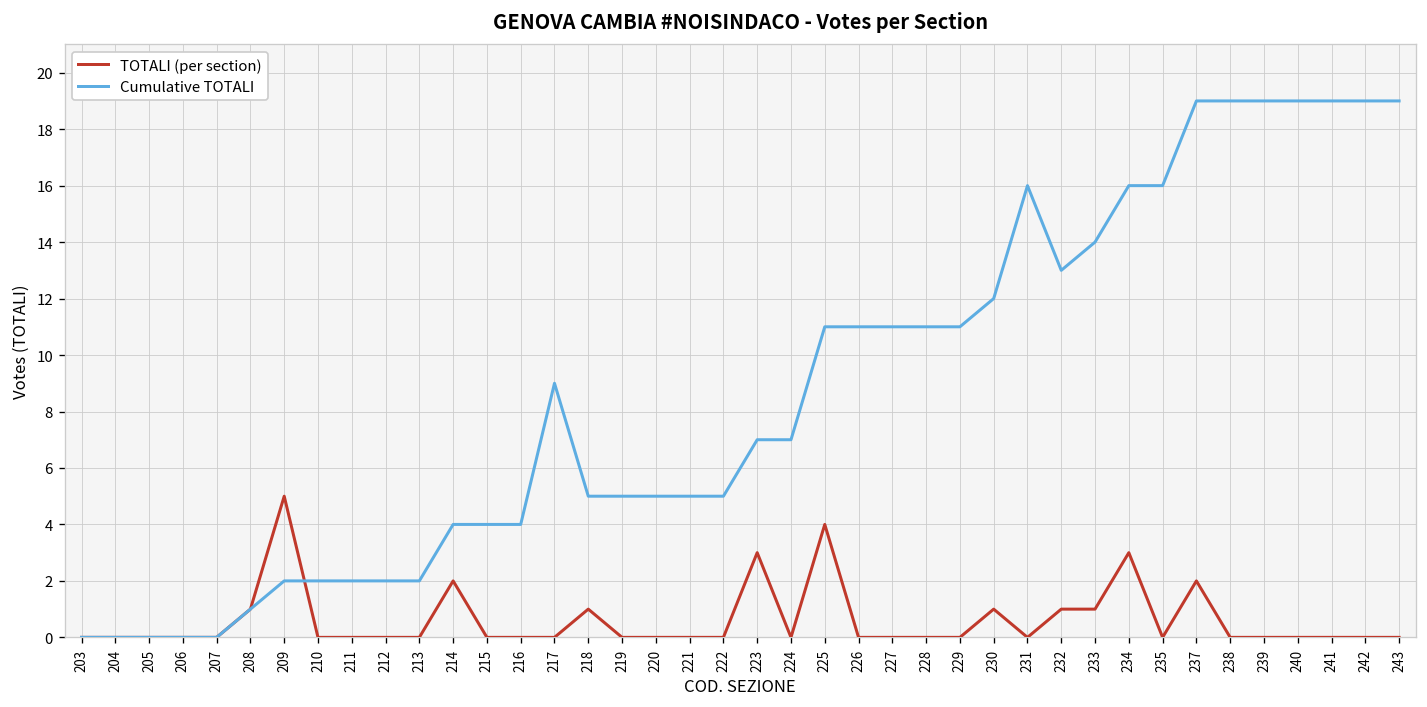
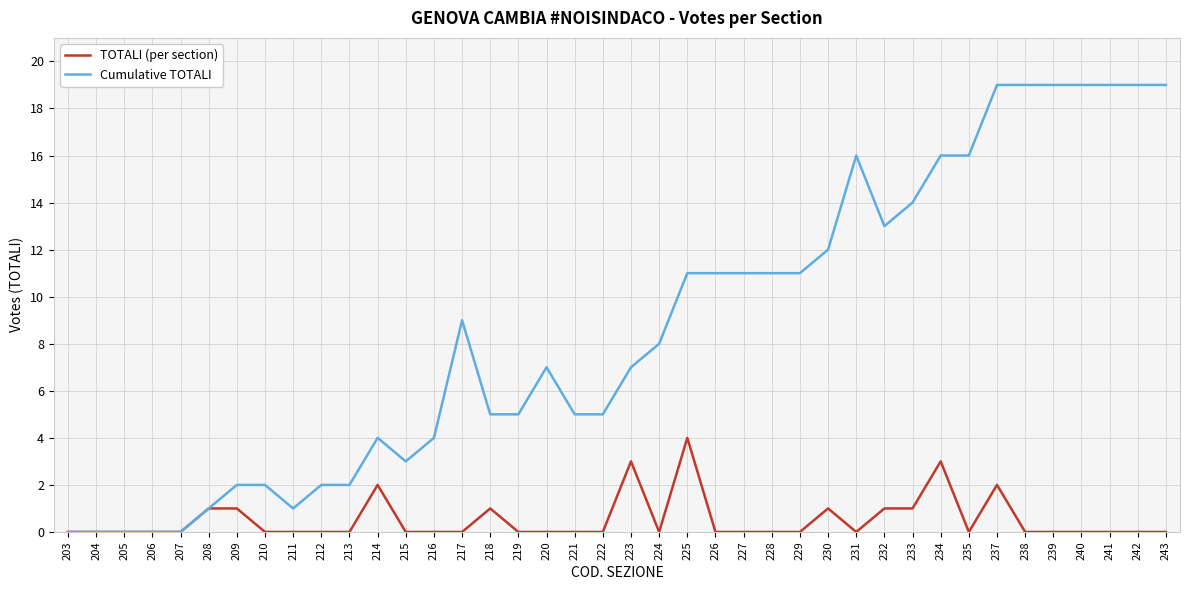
  {
    "TOTALI (per section)": {
-     "209": 5,
+     "209": 1,
      "210": 0,
      "211": 0,
      "212": 0,
      "213": 0,
      "214": 2,
      "215": 0,
      "216": 0,
      "217": 0,
      "218": 1,
      "219": 0,
      "220": 0,
      "221": 0,
      "222": 0,
      "223": 3,
      "224": 0,
      "225": 4,
      "226": 0,
      "227": 0,
      "228": 0,
      "229": 0,
      "230": 1,
      "231": 0,
      "232": 1,
      "233": 1,
      "234": 3,
      "235": 0,
      "237": 2,
      "238": 0,
      "239": 0,
      "240": 0,
      "241": 0,
      "242": 0,
      "243": 0
    },
    "Cumulative TOTALI": {
      "209": 2,
      "210": 2,
-     "211": 2,
+     "211": 1,
      "212": 2,
      "213": 2,
      "214": 4,
-     "215": 4,
+     "215": 3,
      "216": 4,
      "217": 9,
      "218": 5,
      "219": 5,
-     "220": 5,
+     "220": 7,
      "221": 5,
      "222": 5,
      "223": 7,
-     "224": 7,
+     "224": 8,
      "225": 11,
      "226": 11,
      "227": 11,
      "228": 11,
      "229": 11,
      "230": 12,
      "231": 16,
      "232": 13,
      "233": 14,
      "234": 16,
      "235": 16,
      "237": 19,
      "238": 19,
      "239": 19,
      "240": 19,
      "241": 19,
      "242": 19,
      "243": 19
    }
  }
